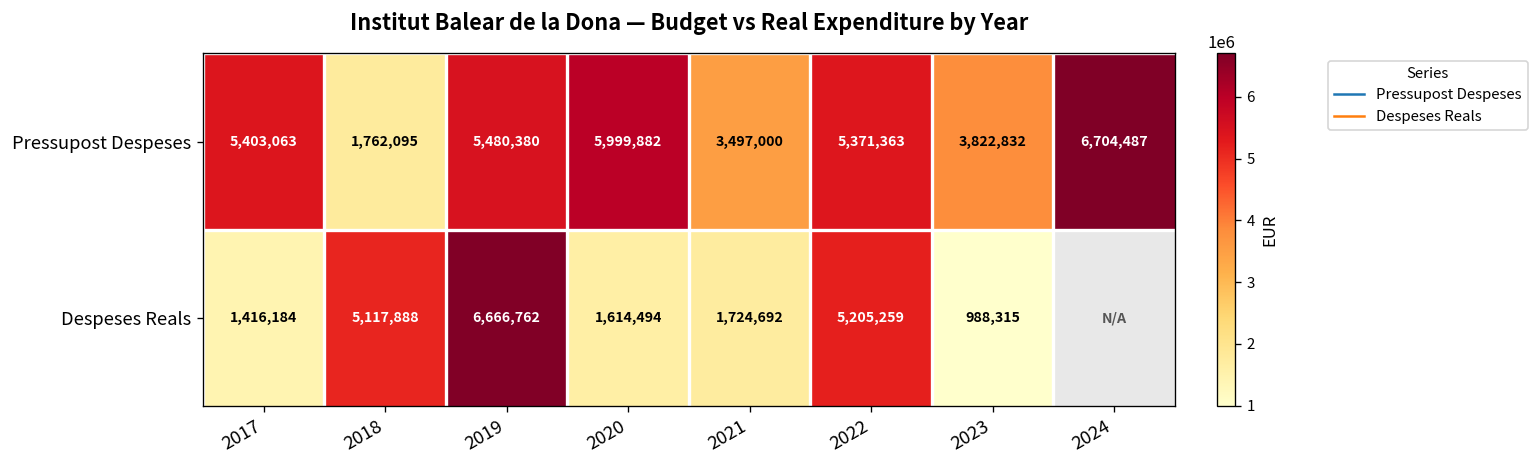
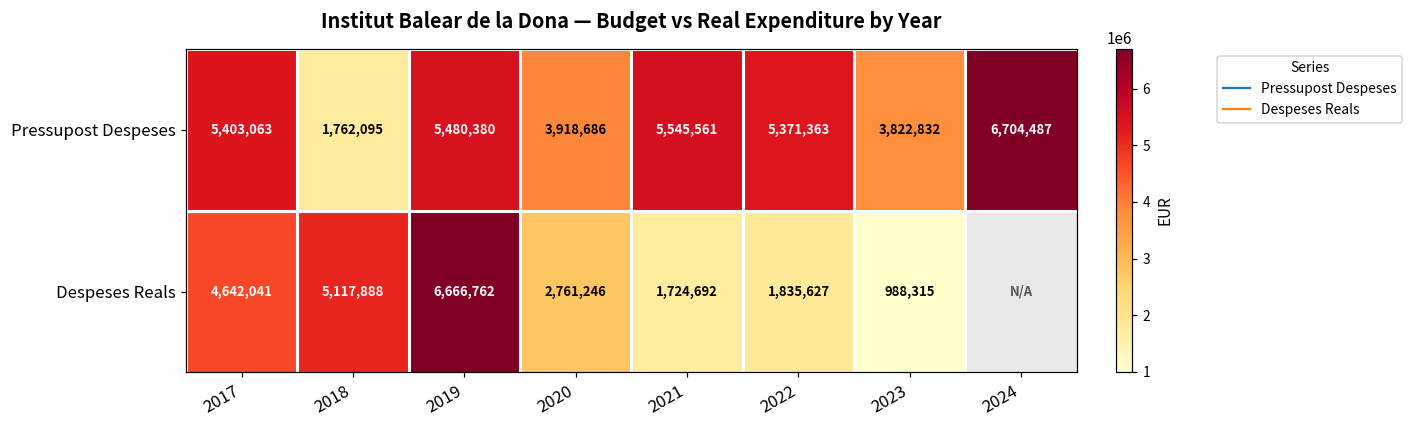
  {
    "Pressupost Despeses": {
      "2017": "5,403,063",
      "2018": "1,762,095",
      "2019": "5,480,380",
-     "2020": "5,999,882",
-     "2021": "3,497,000",
+     "2020": "3,918,686",
+     "2021": "5,545,561",
      "2022": "5,371,363",
      "2023": "3,822,832",
      "2024": "6,704,487"
    },
    "Despeses Reals": {
-     "2017": "1,416,184",
+     "2017": "4,642,041",
      "2018": "5,117,888",
      "2019": "6,666,762",
-     "2020": "1,614,494",
+     "2020": "2,761,246",
      "2021": "1,724,692",
-     "2022": "5,205,259",
+     "2022": "1,835,627",
      "2023": "988,315"
    }
  }
